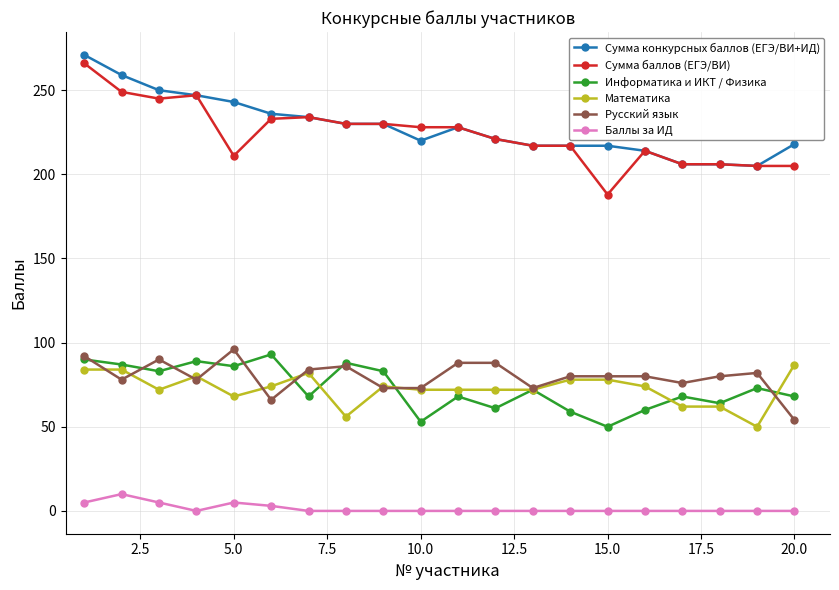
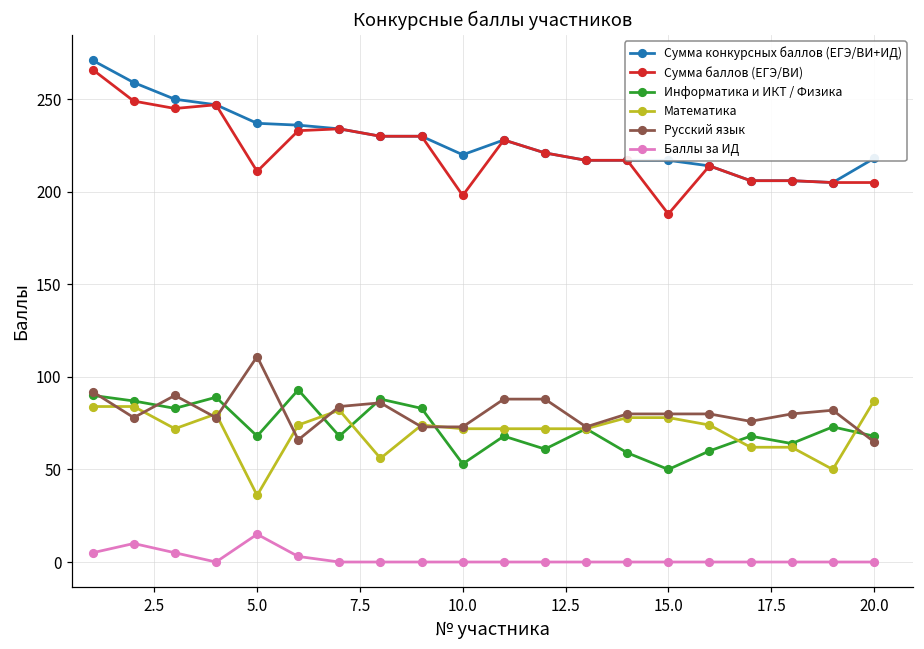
  {
    "Сумма конкурсных баллов (ЕГЭ/ВИ+ИД)": {
-     "5.0": 243,
+     "5.0": 237,
      "10.0": 220,
      "15.0": 217,
      "20.0": 218
    },
    "Сумма баллов (ЕГЭ/ВИ)": {
      "5.0": 211,
-     "10.0": 228,
+     "10.0": 198,
      "15.0": 188,
      "20.0": 205
    },
    "Информатика и ИКТ / Физика": {
-     "5.0": 86,
+     "5.0": 68,
      "10.0": 53,
      "15.0": 50,
      "20.0": 68
    },
    "Математика": {
-     "5.0": 68,
+     "5.0": 36,
      "15.0": 78,
      "20.0": 87
    },
    "Русский язык": {
-     "5.0": 96,
+     "5.0": 111,
      "15.0": 80,
-     "20.0": 54
+     "20.0": 65
    },
    "Баллы за ИД": {
-     "5.0": 5,
+     "5.0": 15,
      "10.0": 0,
      "15.0": 0,
      "20.0": 0
    }
  }
